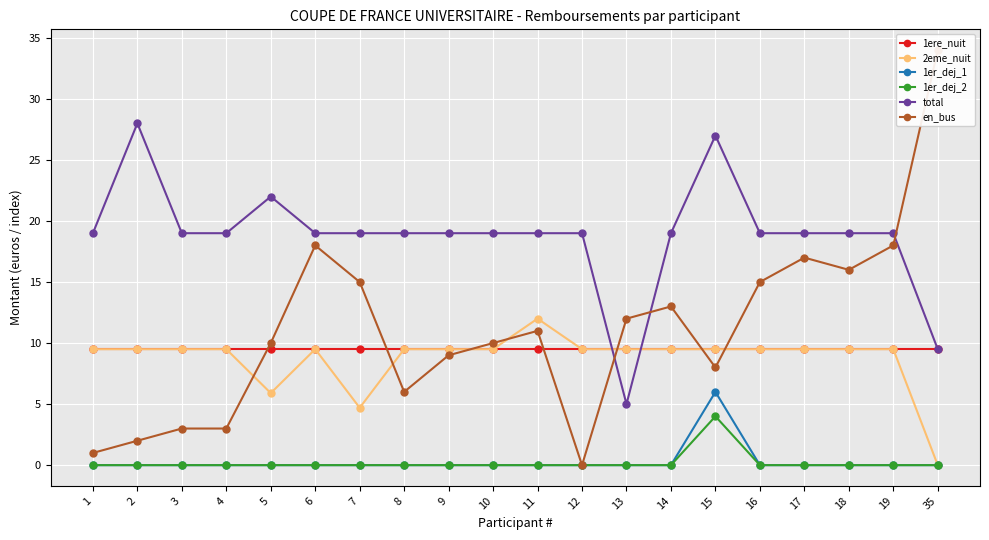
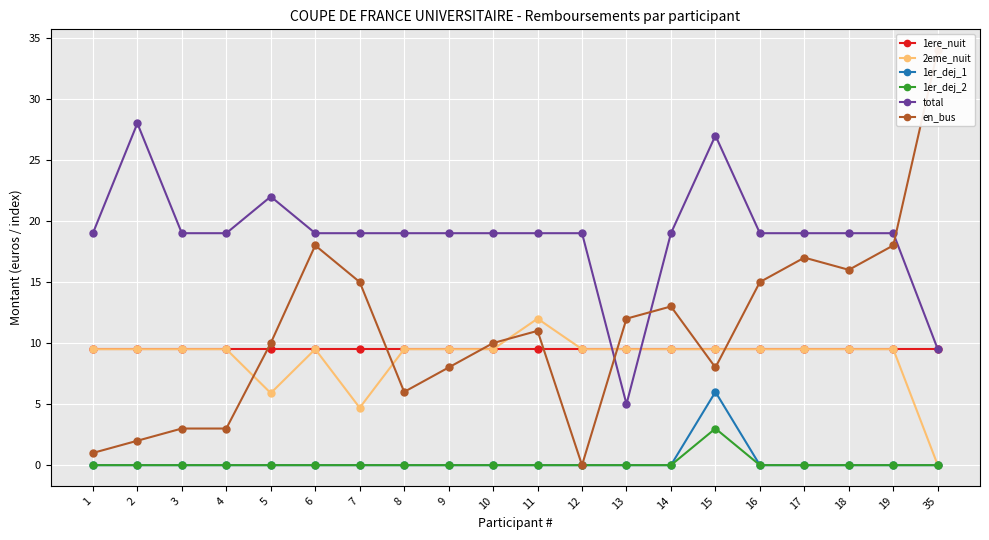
  {
    "1ere_nuit": {
      "5": 9.5,
      "7": 9.5,
      "11": 9.5
    },
    "2eme_nuit": {
      "5": 6,
      "7": 4.7,
      "11": 12
    },
    "1er_dej_1": {
      "15": 6
    },
    "1er_dej_2": {
-     "15": 4
+     "15": 3
    },
    "total": {
      "1": 19,
      "2": 28,
      "3": 19,
      "4": 19,
      "5": 22,
      "6": 19,
      "7": 19,
      "8": 19,
      "9": 19,
      "10": 19,
      "11": 19,
      "12": 19,
      "13": 5,
      "14": 19,
      "15": 27,
      "16": 19,
      "17": 19,
      "18": 19,
      "19": 19
    },
    "en_bus": {
      "1": 1,
      "2": 2,
      "3": 3,
      "4": 3,
      "5": 10,
      "6": 18,
      "7": 15,
      "8": 6,
-     "9": 9,
+     "9": 8,
      "10": 10,
      "11": 11,
      "13": 12,
      "14": 13,
      "15": 8,
      "16": 15,
      "17": 17,
      "18": 16,
      "19": 18
    }
  }
